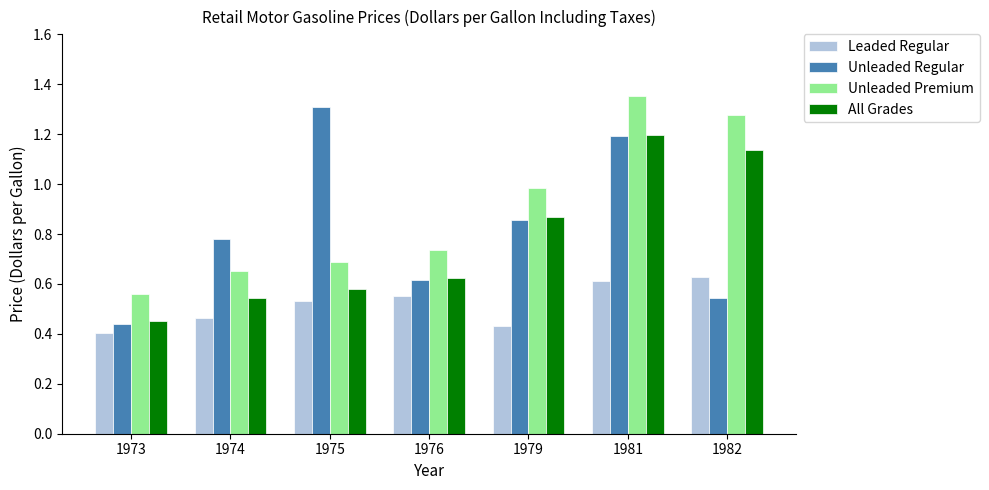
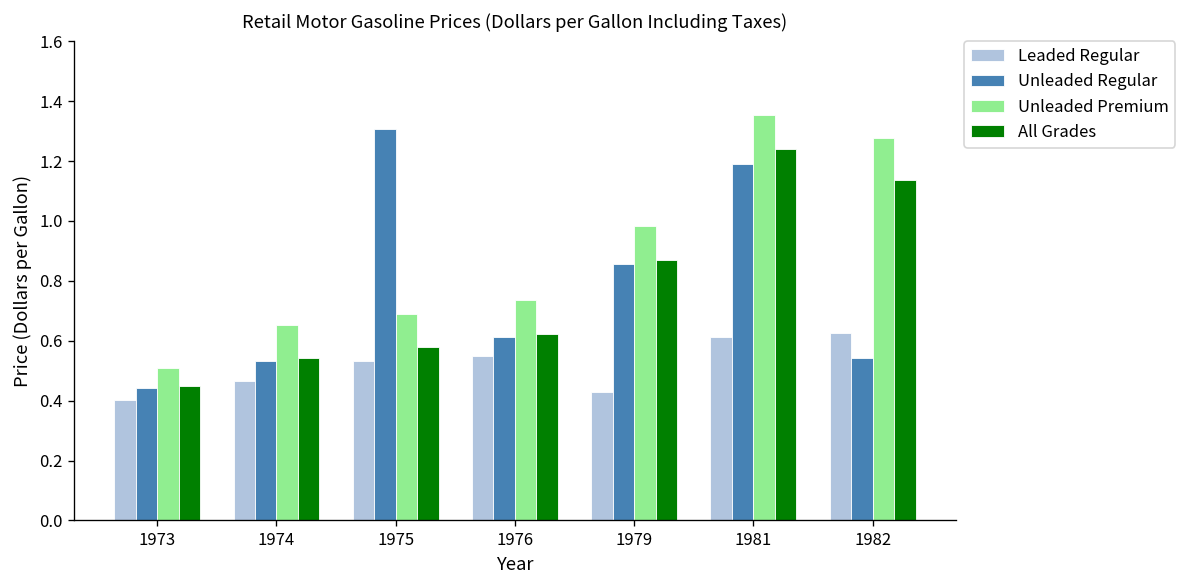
  {
    "Leaded Regular": {
      "1973": 0.40,
      "1974": 0.47,
      "1975": 0.53,
      "1976": 0.55,
      "1979": 0.43,
      "1981": 0.61,
      "1982": 0.63
    },
    "Unleaded Regular": {
      "1973": 0.44,
-     "1974": 0.78,
+     "1974": 0.53,
      "1975": 1.31,
      "1976": 0.61,
      "1979": 0.86,
      "1981": 1.19,
      "1982": 0.54
    },
    "Unleaded Premium": {
-     "1973": 0.56,
+     "1973": 0.51,
      "1974": 0.65,
      "1975": 0.69,
      "1976": 0.74,
      "1979": 0.98,
      "1981": 1.35,
      "1982": 1.28
    },
    "All Grades": {
      "1973": 0.45,
      "1974": 0.54,
      "1975": 0.58,
      "1976": 0.62,
      "1979": 0.87,
-     "1981": 1.20,
+     "1981": 1.24,
      "1982": 1.14
    }
  }
